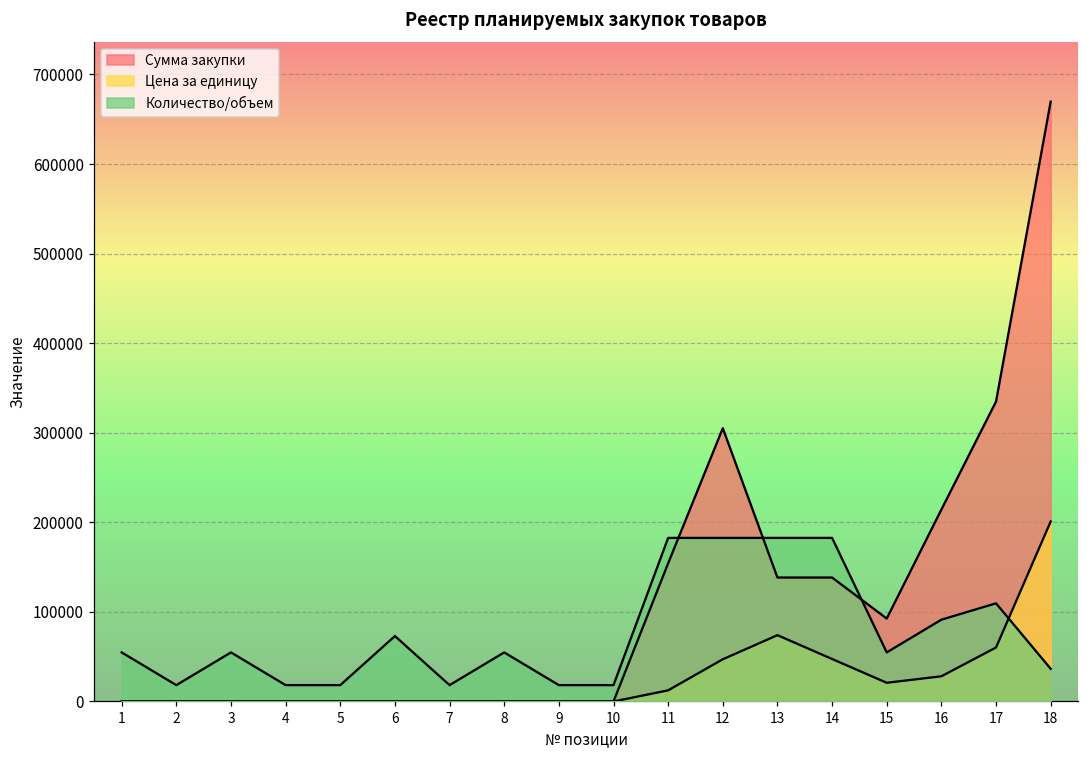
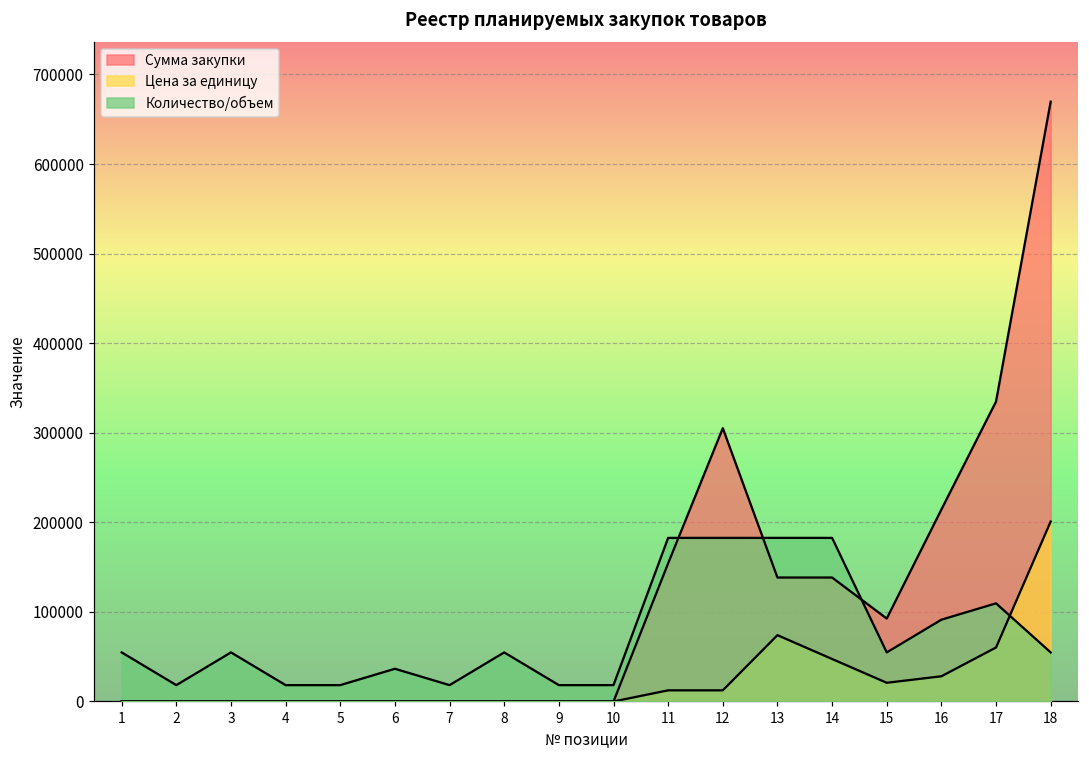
  {
    "Сумма закупки": {
      "11": 150000,
      "12": 310000,
      "13": 140000,
      "14": 140000,
      "15": 90000,
      "16": 210000,
      "17": 330000,
      "18": 670000
    },
    "Цена за единицу": {
      "11": 10000,
-     "12": 50000,
+     "12": 10000,
      "13": 70000,
      "14": 50000,
      "15": 20000,
      "16": 30000,
      "17": 60000,
      "18": 200000
    },
    "Количество/объем": {
      "1": 50000,
      "2": 20000,
      "3": 50000,
      "4": 20000,
      "5": 20000,
-     "6": 70000,
+     "6": 40000,
      "7": 20000,
      "8": 50000,
      "9": 20000,
      "10": 20000,
      "11": 180000,
      "12": 180000,
      "13": 180000,
      "14": 180000,
      "15": 50000,
      "16": 90000,
      "17": 110000,
-     "18": 40000
+     "18": 50000
    }
  }
